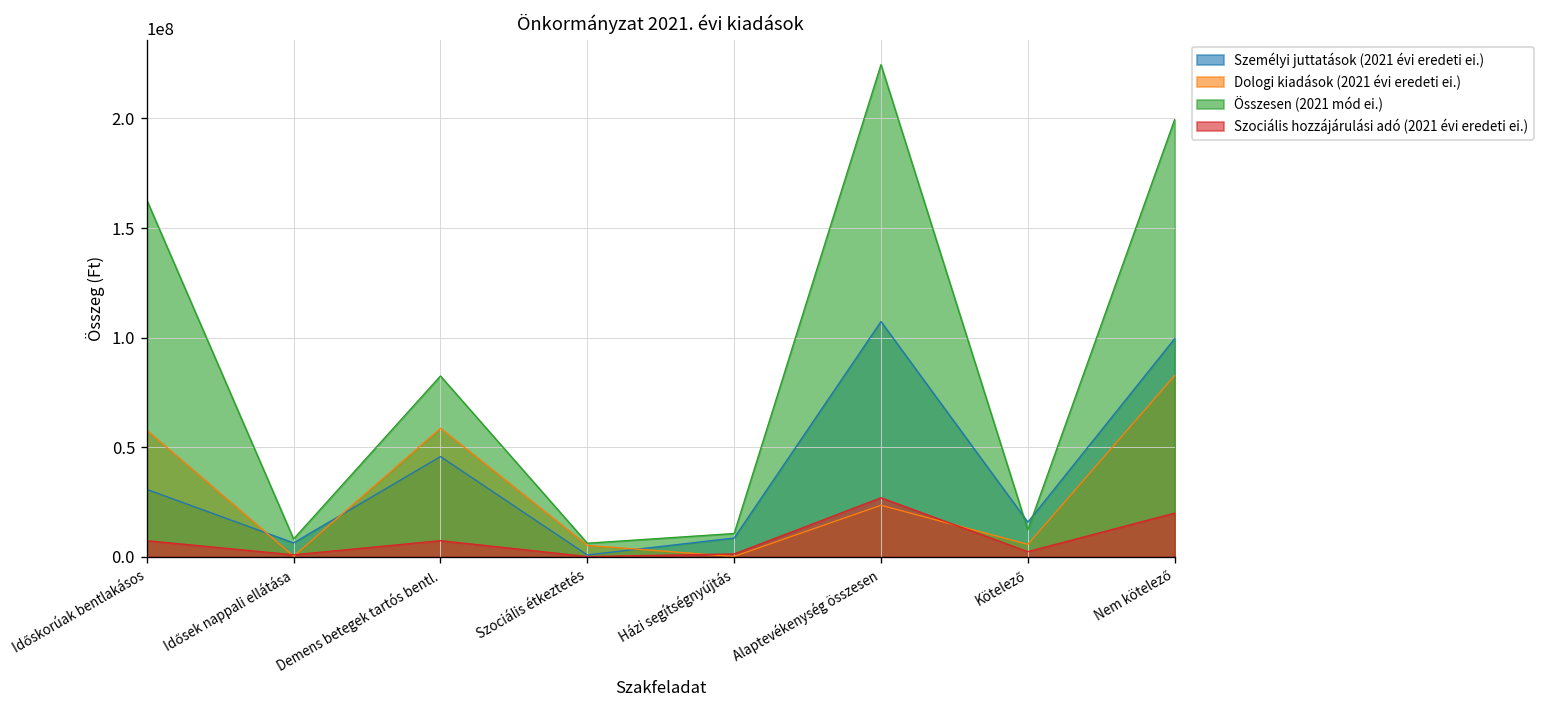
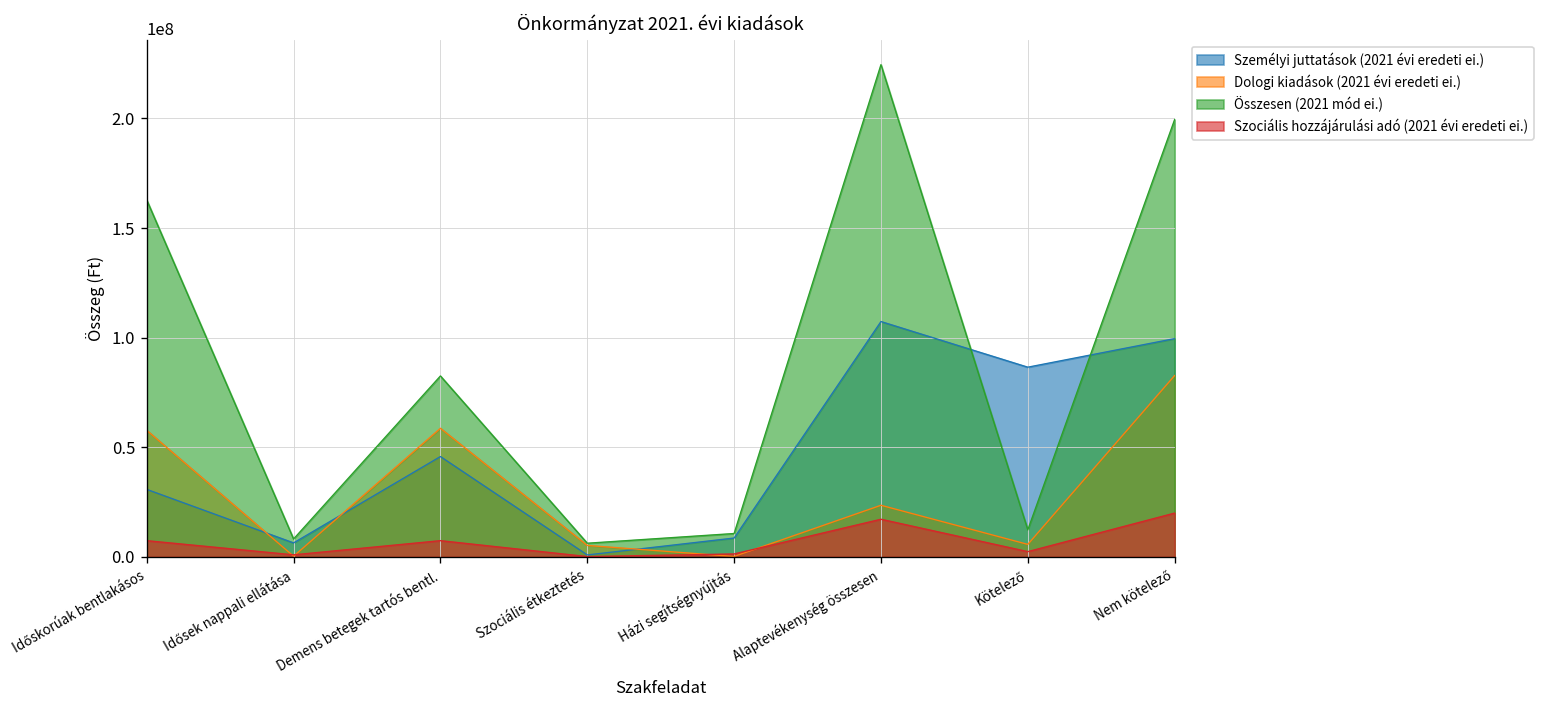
  {
    "Személyi juttatások (2021 évi eredeti ei.)": {
      "Időskorúak bentlakásos": 31000000,
      "Idősek nappali ellátása": 6000000,
      "Demens betegek tartós bentl.": 46000000,
      "Házi segítségnyújtás": 9000000,
      "Alaptevékenység összesen": 107000000,
-     "Kötelező": 16000000,
+     "Kötelező": 87000000,
      "Nem kötelező": 100000000
    },
    "Dologi kiadások (2021 évi eredeti ei.)": {
      "Időskorúak bentlakásos": 58000000,
      "Demens betegek tartós bentl.": 59000000,
      "Alaptevékenység összesen": 24000000,
      "Kötelező": 6000000,
      "Nem kötelező": 83000000
    },
    "Összesen (2021 mód ei.)": {
      "Időskorúak bentlakásos": 163000000,
      "Idősek nappali ellátása": 8000000,
      "Demens betegek tartós bentl.": 83000000,
      "Házi segítségnyújtás": 11000000,
      "Alaptevékenység összesen": 225000000,
      "Kötelező": 12000000,
      "Nem kötelező": 200000000
    },
    "Szociális hozzájárulási adó (2021 évi eredeti ei.)": {
      "Időskorúak bentlakásos": 7000000,
      "Demens betegek tartós bentl.": 7000000,
-     "Alaptevékenység összesen": 27000000,
+     "Alaptevékenység összesen": 17000000,
      "Kötelező": 2000000,
      "Nem kötelező": 20000000
    }
  }
